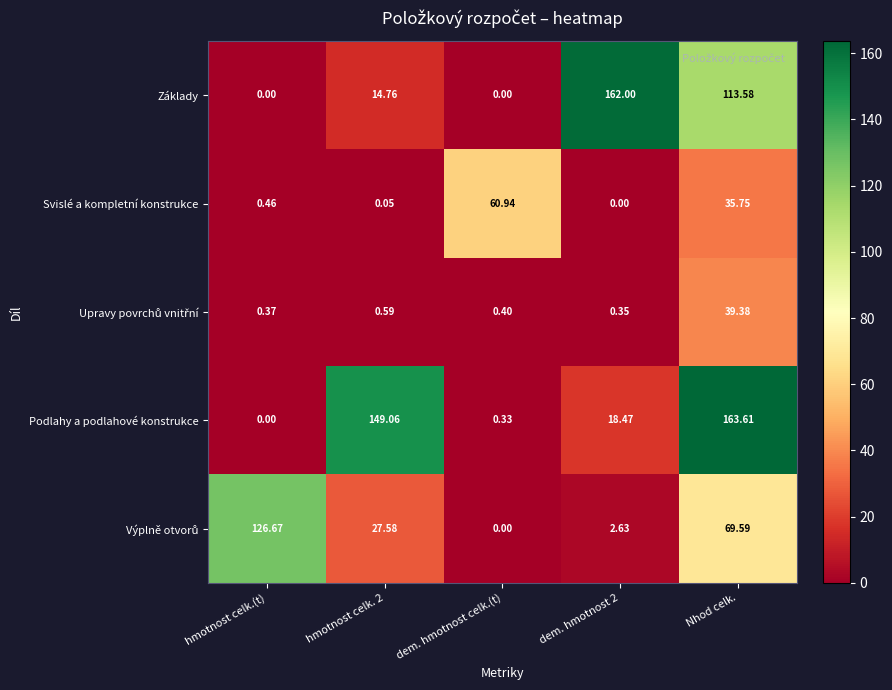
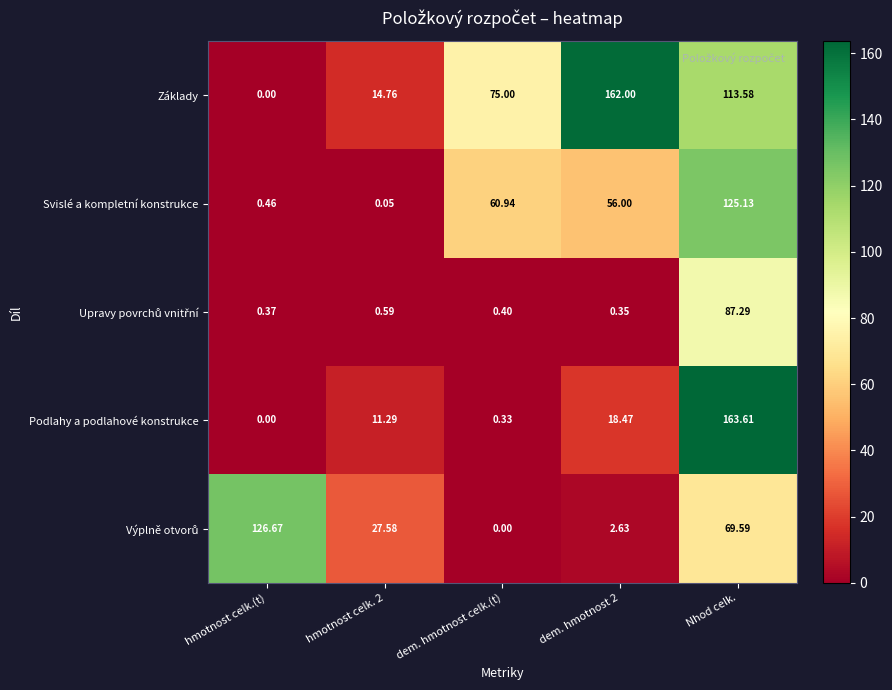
  {
    "Základy": {
      "hmotnost celk.(t)": 0.00,
      "hmotnost celk. 2": 14.76,
-     "dem. hmotnost celk.(t)": 0.00,
+     "dem. hmotnost celk.(t)": 75.00,
      "dem. hmotnost 2": 162.00
    },
    "Svislé a kompletní konstrukce": {
      "hmotnost celk.(t)": 0.46,
      "hmotnost celk. 2": 0.05,
      "dem. hmotnost celk.(t)": 60.94,
-     "dem. hmotnost 2": 0.00,
-     "Nhod celk.": 35.75
+     "dem. hmotnost 2": 56.00,
+     "Nhod celk.": 125.13
    },
    "Upravy povrchů vnitřní": {
      "hmotnost celk.(t)": 0.37,
      "hmotnost celk. 2": 0.59,
      "dem. hmotnost celk.(t)": 0.40,
      "dem. hmotnost 2": 0.35,
-     "Nhod celk.": 39.38
+     "Nhod celk.": 87.29
    },
    "Podlahy a podlahové konstrukce": {
      "hmotnost celk.(t)": 0.00,
-     "hmotnost celk. 2": 149.06,
+     "hmotnost celk. 2": 11.29,
      "dem. hmotnost celk.(t)": 0.33,
      "dem. hmotnost 2": 18.47,
      "Nhod celk.": 163.61
    },
    "Výplně otvorů": {
      "hmotnost celk.(t)": 126.67,
      "hmotnost celk. 2": 27.58,
      "dem. hmotnost celk.(t)": 0.00,
      "dem. hmotnost 2": 2.63,
      "Nhod celk.": 69.59
    }
  }
